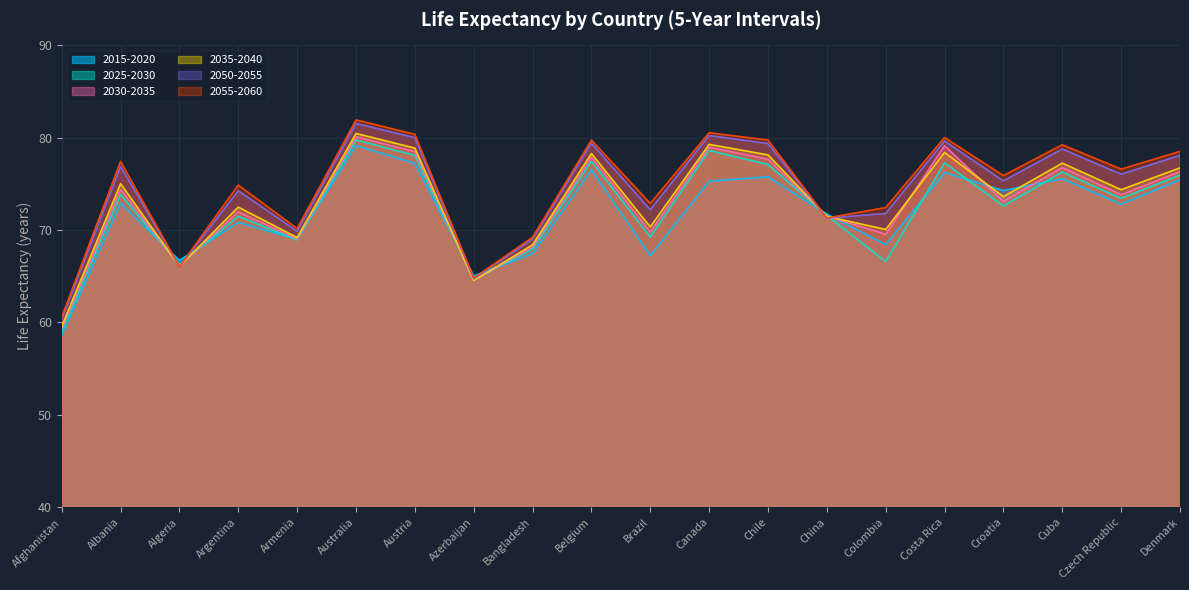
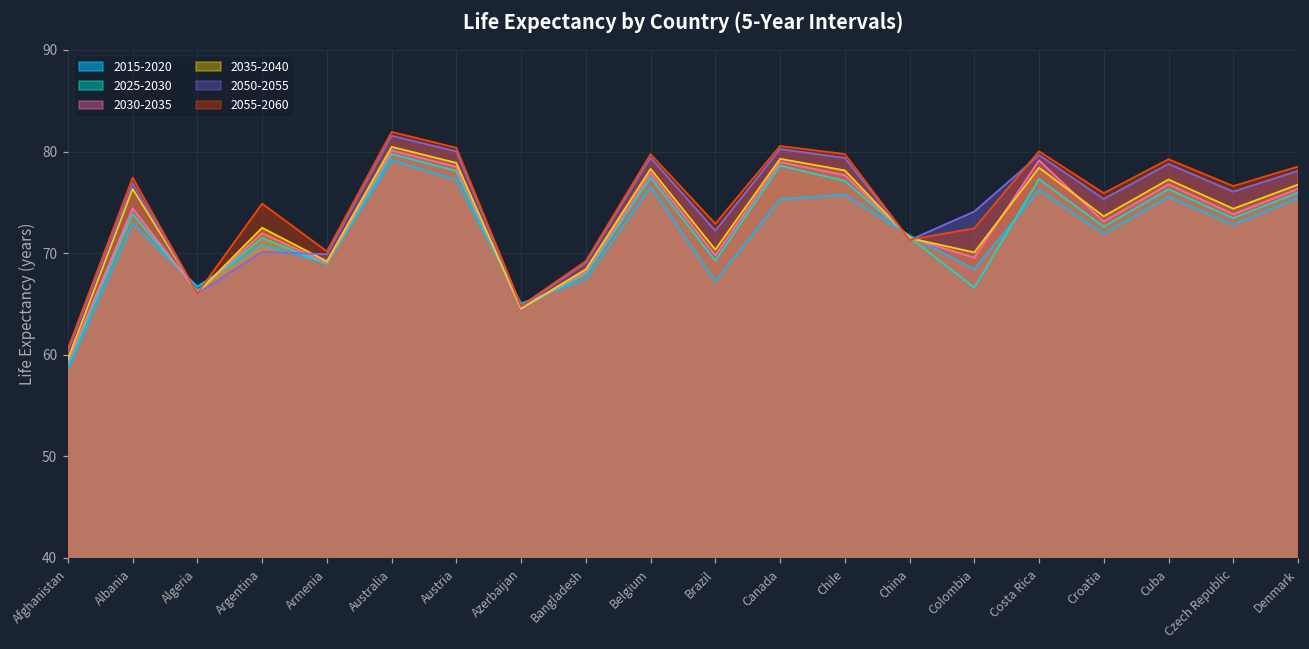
  {
    "2015-2020": {
      "Afghanistan": 59,
      "Albania": 73,
      "Algeria": 67,
      "Argentina": 71,
      "Australia": 79,
      "Austria": 77,
      "Bangladesh": 67,
      "Belgium": 77,
      "Brazil": 67,
      "Canada": 75,
      "Chile": 76,
      "Colombia": 68,
      "Costa Rica": 76,
-     "Croatia": 74,
+     "Croatia": 72,
      "Cuba": 76,
      "Czech Republic": 73,
      "Denmark": 75
    },
    "2025-2030": {
      "Albania": 74,
      "Argentina": 72,
      "Australia": 80,
      "Austria": 78,
      "Belgium": 77,
      "Brazil": 69,
      "Canada": 79,
      "Chile": 77,
      "Colombia": 67,
      "Costa Rica": 77,
      "Croatia": 73,
      "Cuba": 76,
      "Czech Republic": 73,
      "Denmark": 76
    },
    "2030-2035": {
      "Albania": 74,
      "Argentina": 72,
      "Australia": 80,
      "Austria": 78,
      "Belgium": 78,
      "Brazil": 70,
      "Canada": 79,
      "Chile": 78,
      "Colombia": 70,
      "Costa Rica": 79,
      "Croatia": 73,
      "Cuba": 77,
      "Czech Republic": 74,
      "Denmark": 76
    },
    "2035-2040": {
-     "Albania": 75,
+     "Albania": 76,
      "Argentina": 72,
      "Australia": 80,
      "Austria": 79,
      "Belgium": 78,
      "Brazil": 70,
      "Canada": 79,
      "Chile": 78,
      "Colombia": 70,
      "Costa Rica": 78,
      "Croatia": 74,
      "Cuba": 77,
      "Czech Republic": 74,
      "Denmark": 77
    },
    "2050-2055": {
      "Albania": 77,
-     "Argentina": 74,
+     "Argentina": 70,
      "Armenia": 70,
      "Australia": 82,
      "Austria": 80,
      "Belgium": 79,
      "Brazil": 72,
      "Canada": 80,
      "Chile": 79,
-     "Colombia": 72,
+     "Colombia": 74,
      "Costa Rica": 80,
      "Croatia": 75,
      "Cuba": 79,
      "Czech Republic": 76,
      "Denmark": 78
    },
    "2055-2060": {
      "Albania": 77,
      "Argentina": 75,
      "Armenia": 70,
      "Australia": 82,
      "Austria": 80,
      "Belgium": 80,
      "Brazil": 73,
      "Canada": 81,
      "Chile": 80,
      "Colombia": 72,
      "Costa Rica": 80,
      "Croatia": 76,
      "Cuba": 79,
      "Czech Republic": 77,
      "Denmark": 79
    }
  }
